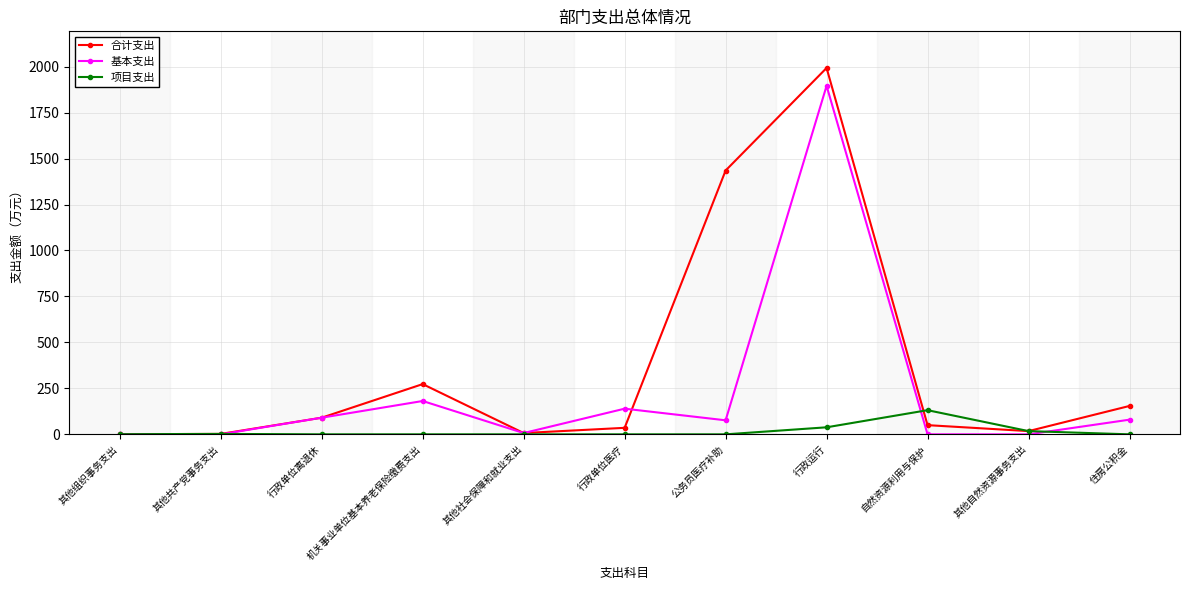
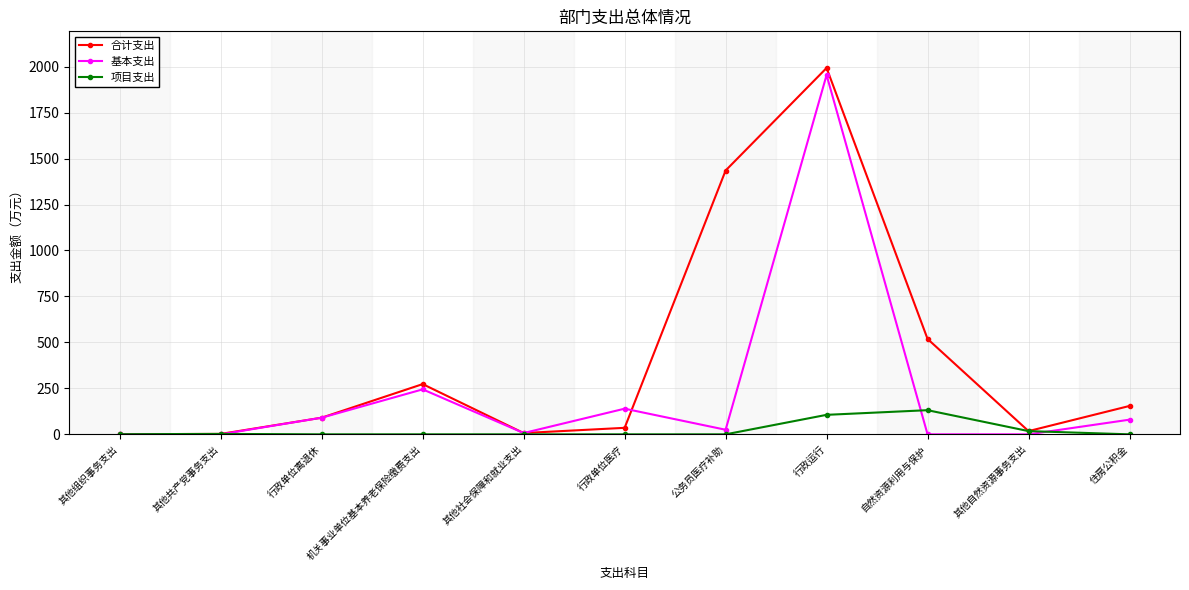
  {
    "合计支出": {
      "机关事业单位基本养老保险缴费支出": 270,
      "行政单位医疗": 40,
      "公务员医疗补助": 1430,
      "行政运行": 1990,
-     "自然资源利用与保护": 50,
+     "自然资源利用与保护": 520,
      "住房公积金": 150
    },
    "基本支出": {
-     "机关事业单位基本养老保险缴费支出": 180,
+     "机关事业单位基本养老保险缴费支出": 240,
      "行政单位医疗": 140,
-     "公务员医疗补助": 80,
-     "行政运行": 1900,
+     "公务员医疗补助": 20,
+     "行政运行": 1950,
      "自然资源利用与保护": 0,
      "其他自然资源事务支出": 0,
      "住房公积金": 80
    },
    "项目支出": {
      "行政单位离退休": 0,
      "机关事业单位基本养老保险缴费支出": 0,
      "行政单位医疗": 0,
      "公务员医疗补助": 0,
-     "行政运行": 40,
+     "行政运行": 110,
      "自然资源利用与保护": 130,
      "住房公积金": 0
    }
  }
